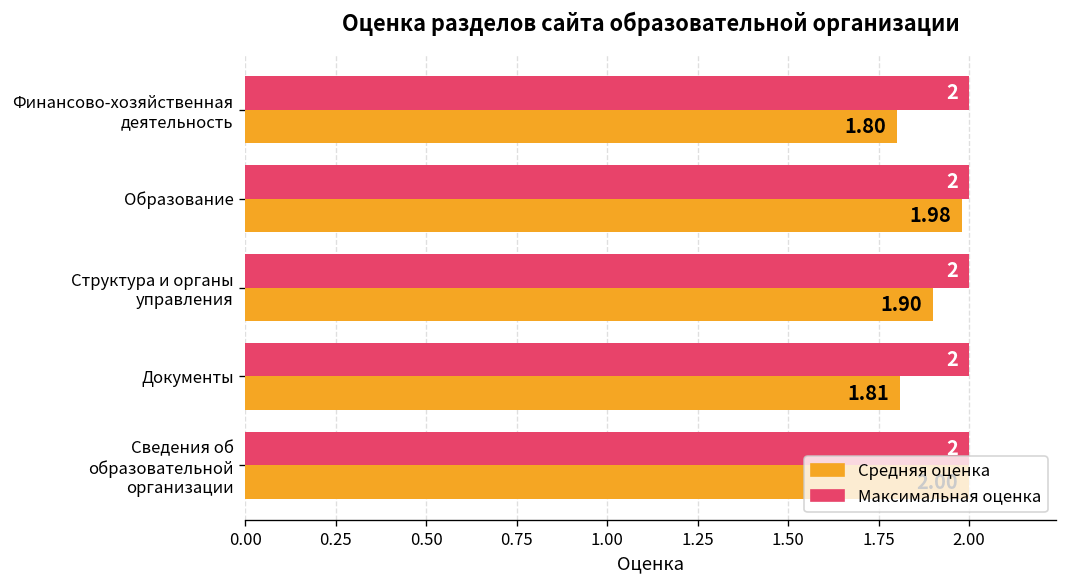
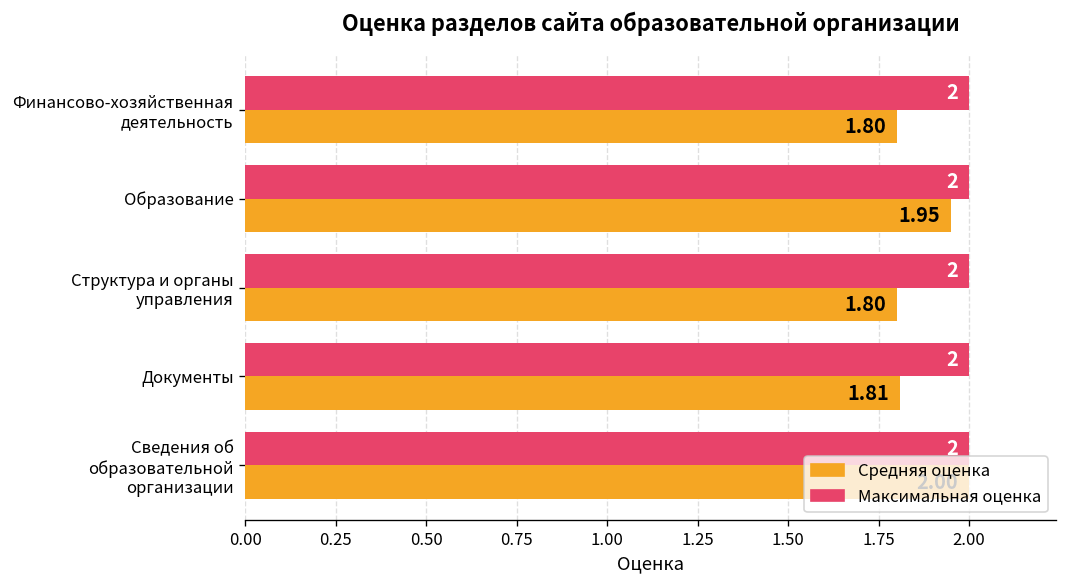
  {
    "Максимальная оценка": {
      "Финансово-хозяйственная деятельность": 2,
      "Образование": 2,
      "Структура и органы управления": 2,
      "Документы": 2
    },
    "Средняя оценка": {
      "Финансово-хозяйственная деятельность": 1.80,
-     "Образование": 1.98,
-     "Структура и органы управления": 1.90,
+     "Образование": 1.95,
+     "Структура и органы управления": 1.80,
      "Документы": 1.81
    }
  }
